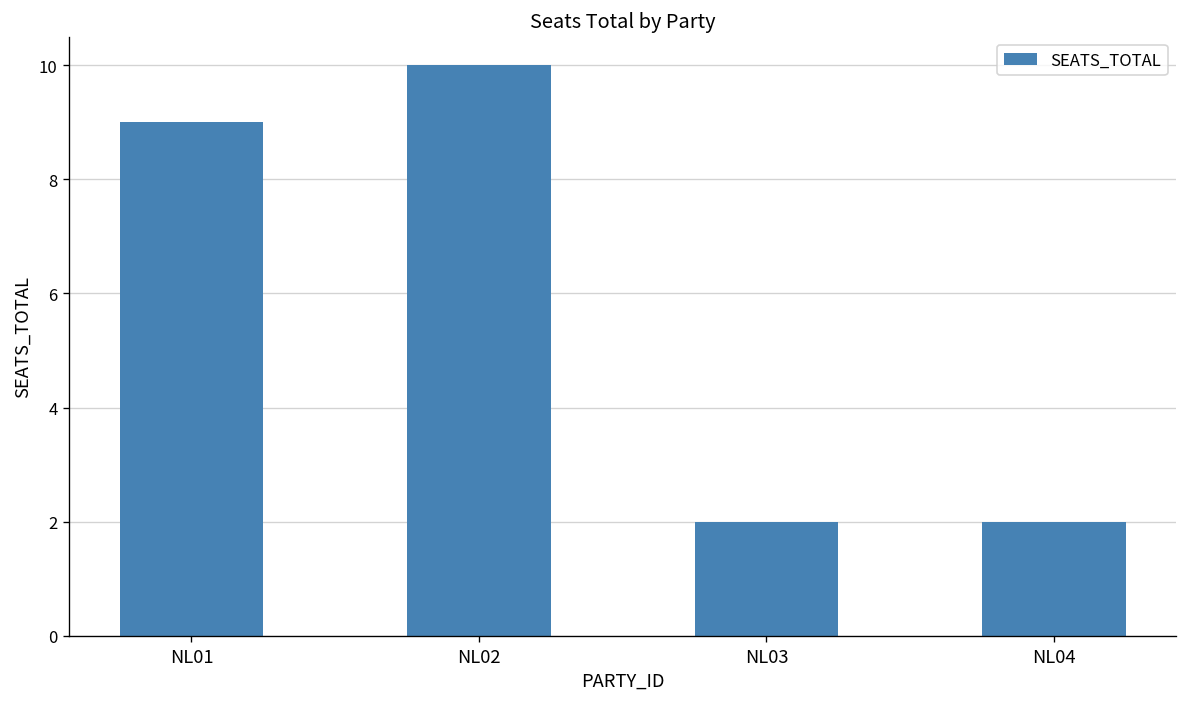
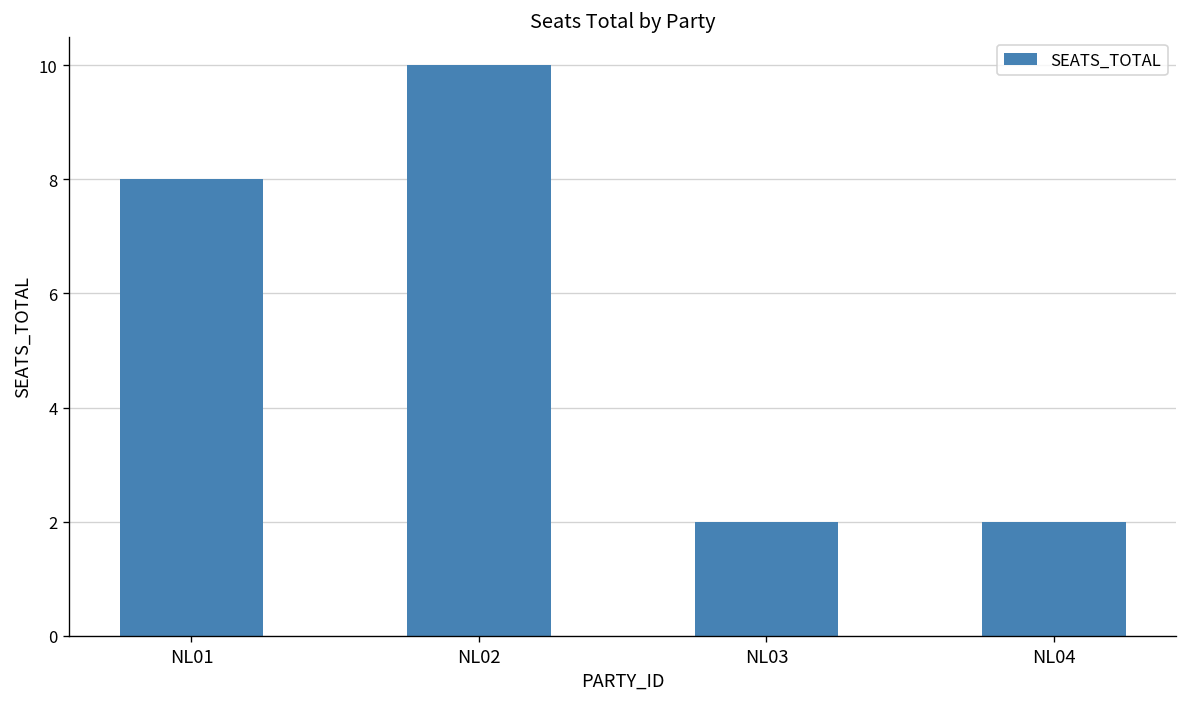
  {
-   "NL01": 9,
+   "NL01": 8,
    "NL02": 10,
    "NL03": 2,
    "NL04": 2
  }
